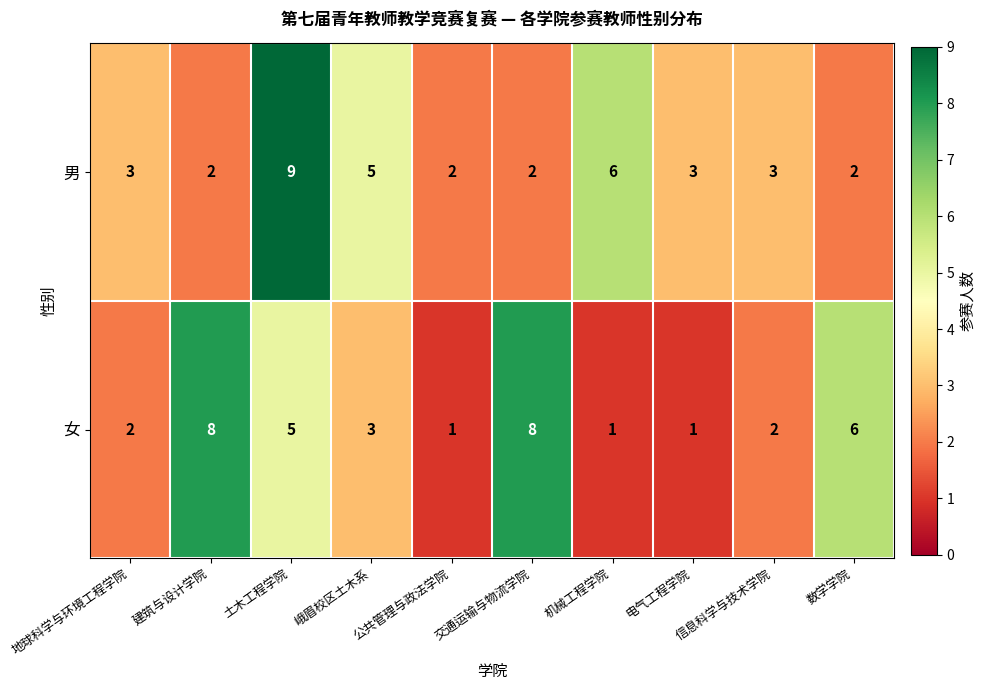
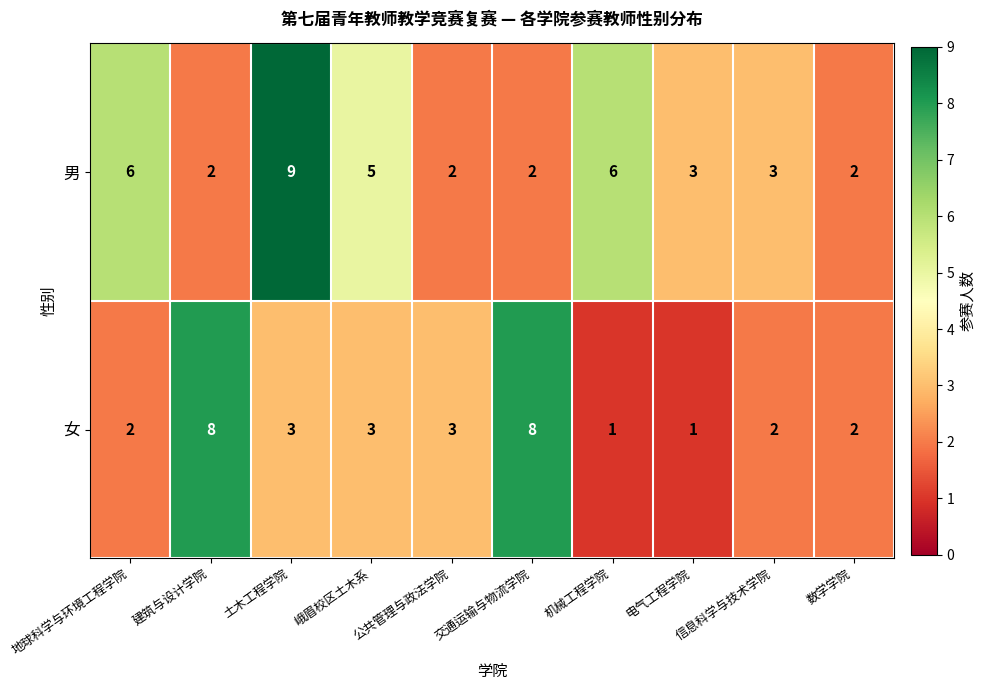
  {
    "男": {
-     "地球科学与环境工程学院": 3,
+     "地球科学与环境工程学院": 6,
      "建筑与设计学院": 2,
      "土木工程学院": 9,
      "峨眉校区土木系": 5,
      "公共管理与政法学院": 2,
      "交通运输与物流学院": 2,
      "机械工程学院": 6,
      "电气工程学院": 3,
      "信息科学与技术学院": 3,
      "数学学院": 2
    },
    "女": {
      "地球科学与环境工程学院": 2,
      "建筑与设计学院": 8,
-     "土木工程学院": 5,
+     "土木工程学院": 3,
      "峨眉校区土木系": 3,
-     "公共管理与政法学院": 1,
+     "公共管理与政法学院": 3,
      "交通运输与物流学院": 8,
      "机械工程学院": 1,
      "电气工程学院": 1,
      "信息科学与技术学院": 2,
-     "数学学院": 6
+     "数学学院": 2
    }
  }
